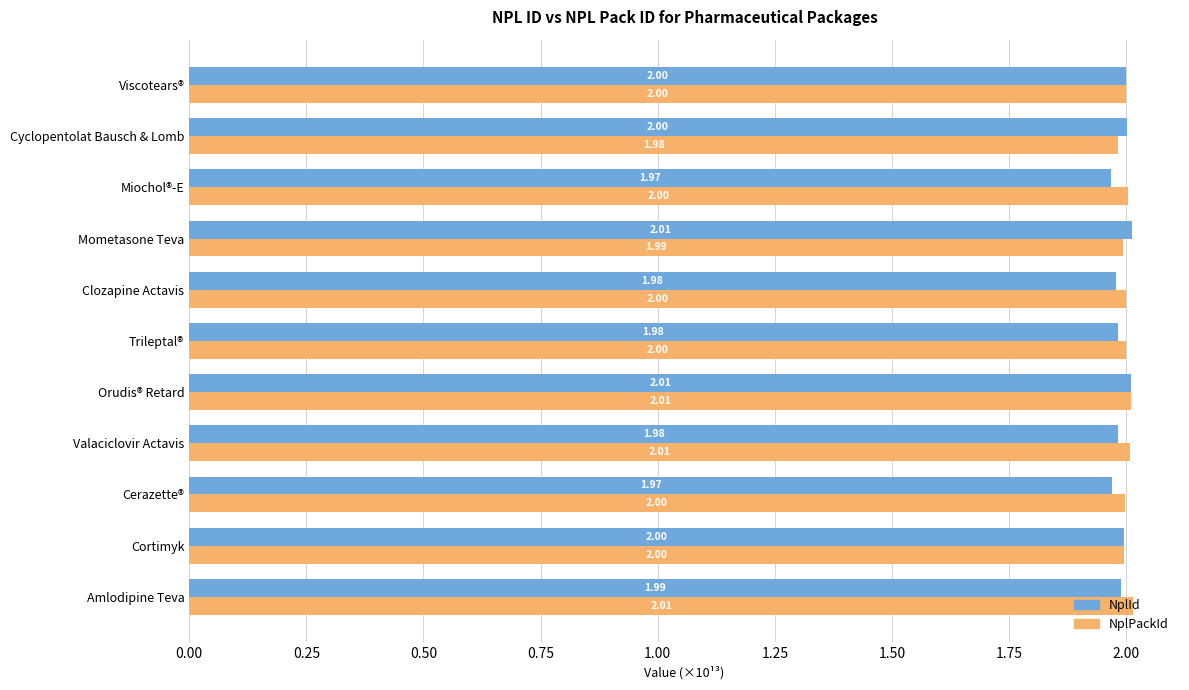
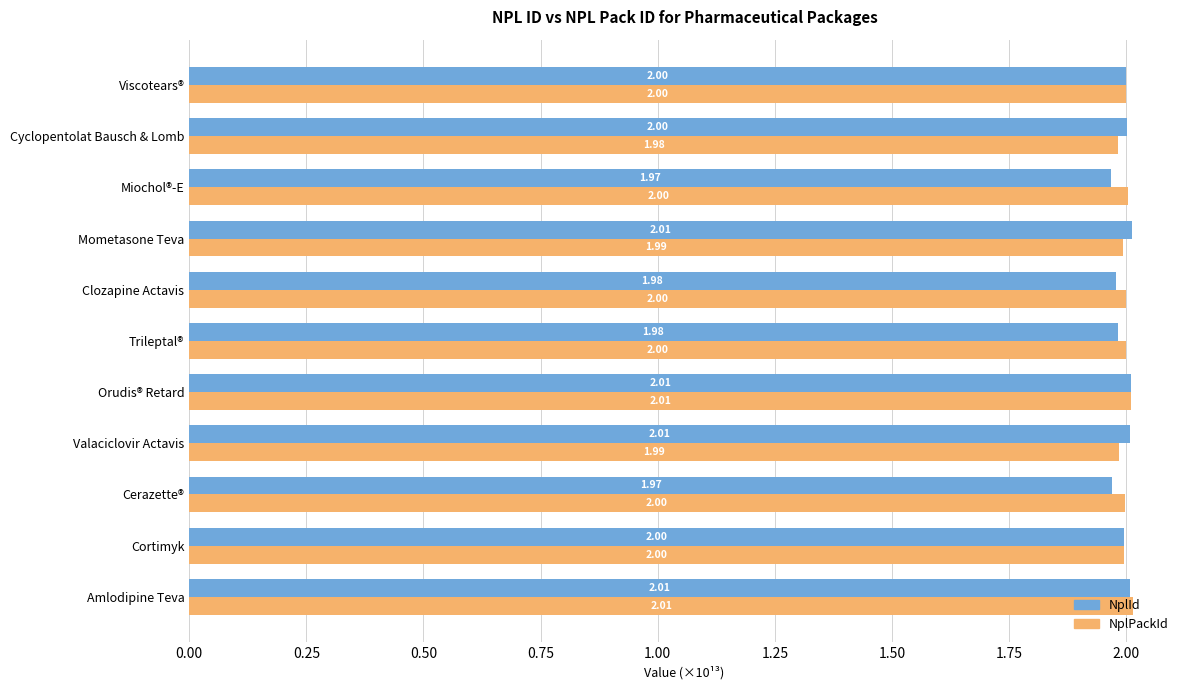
  {
    "NplId": {
      "Viscotears®": 2.00,
      "Cyclopentolat Bausch & Lomb": 2.00,
      "Miochol®-E": 1.97,
      "Mometasone Teva": 2.01,
      "Clozapine Actavis": 1.98,
      "Trileptal®": 1.98,
      "Orudis® Retard": 2.01,
-     "Valaciclovir Actavis": 1.98,
+     "Valaciclovir Actavis": 2.01,
      "Cerazette®": 1.97,
      "Cortimyk": 2.00,
-     "Amlodipine Teva": 1.99
+     "Amlodipine Teva": 2.01
    },
    "NplPackId": {
      "Viscotears®": 2.00,
      "Cyclopentolat Bausch & Lomb": 1.98,
      "Miochol®-E": 2.00,
      "Mometasone Teva": 1.99,
      "Clozapine Actavis": 2.00,
      "Trileptal®": 2.00,
      "Orudis® Retard": 2.01,
-     "Valaciclovir Actavis": 2.01,
+     "Valaciclovir Actavis": 1.99,
      "Cerazette®": 2.00,
      "Cortimyk": 2.00,
      "Amlodipine Teva": 2.01
    }
  }
